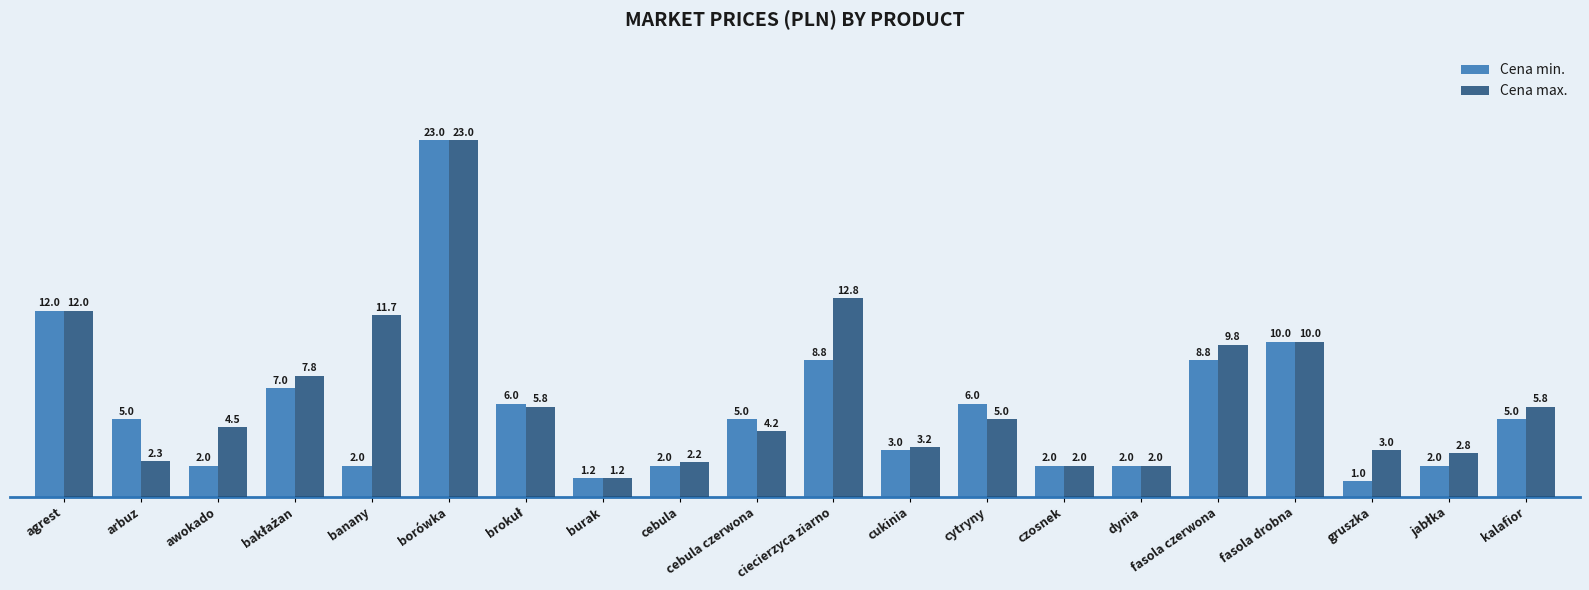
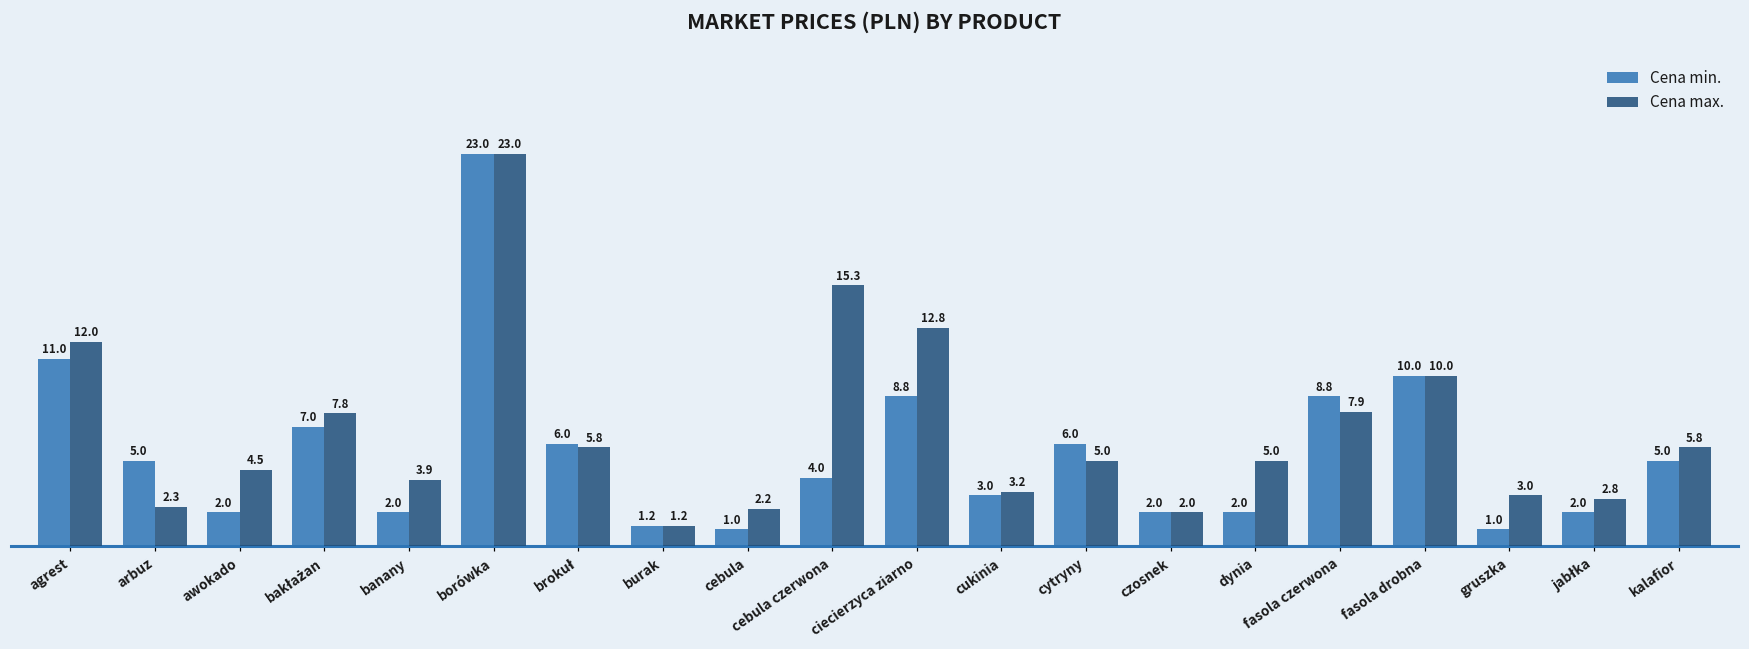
  {
    "Cena min.": {
-     "agrest": 12.0,
+     "agrest": 11.0,
      "arbuz": 5.0,
      "awokado": 2.0,
      "bakłażan": 7.0,
      "banany": 2.0,
      "borówka": 23.0,
      "brokuł": 6.0,
      "burak": 1.2,
-     "cebula": 2.0,
-     "cebula czerwona": 5.0,
+     "cebula": 1.0,
+     "cebula czerwona": 4.0,
      "ciecierzyca ziarno": 8.8,
      "cukinia": 3.0,
      "cytryny": 6.0,
      "czosnek": 2.0,
      "dynia": 2.0,
      "fasola czerwona": 8.8,
      "fasola drobna": 10.0,
      "gruszka": 1.0,
      "jabłka": 2.0,
      "kalafior": 5.0
    },
    "Cena max.": {
      "agrest": 12.0,
      "arbuz": 2.3,
      "awokado": 4.5,
      "bakłażan": 7.8,
-     "banany": 11.7,
+     "banany": 3.9,
      "borówka": 23.0,
      "brokuł": 5.8,
      "burak": 1.2,
      "cebula": 2.2,
-     "cebula czerwona": 4.2,
+     "cebula czerwona": 15.3,
      "ciecierzyca ziarno": 12.8,
      "cukinia": 3.2,
      "cytryny": 5.0,
      "czosnek": 2.0,
-     "dynia": 2.0,
-     "fasola czerwona": 9.8,
+     "dynia": 5.0,
+     "fasola czerwona": 7.9,
      "fasola drobna": 10.0,
      "gruszka": 3.0,
      "jabłka": 2.8,
      "kalafior": 5.8
    }
  }
